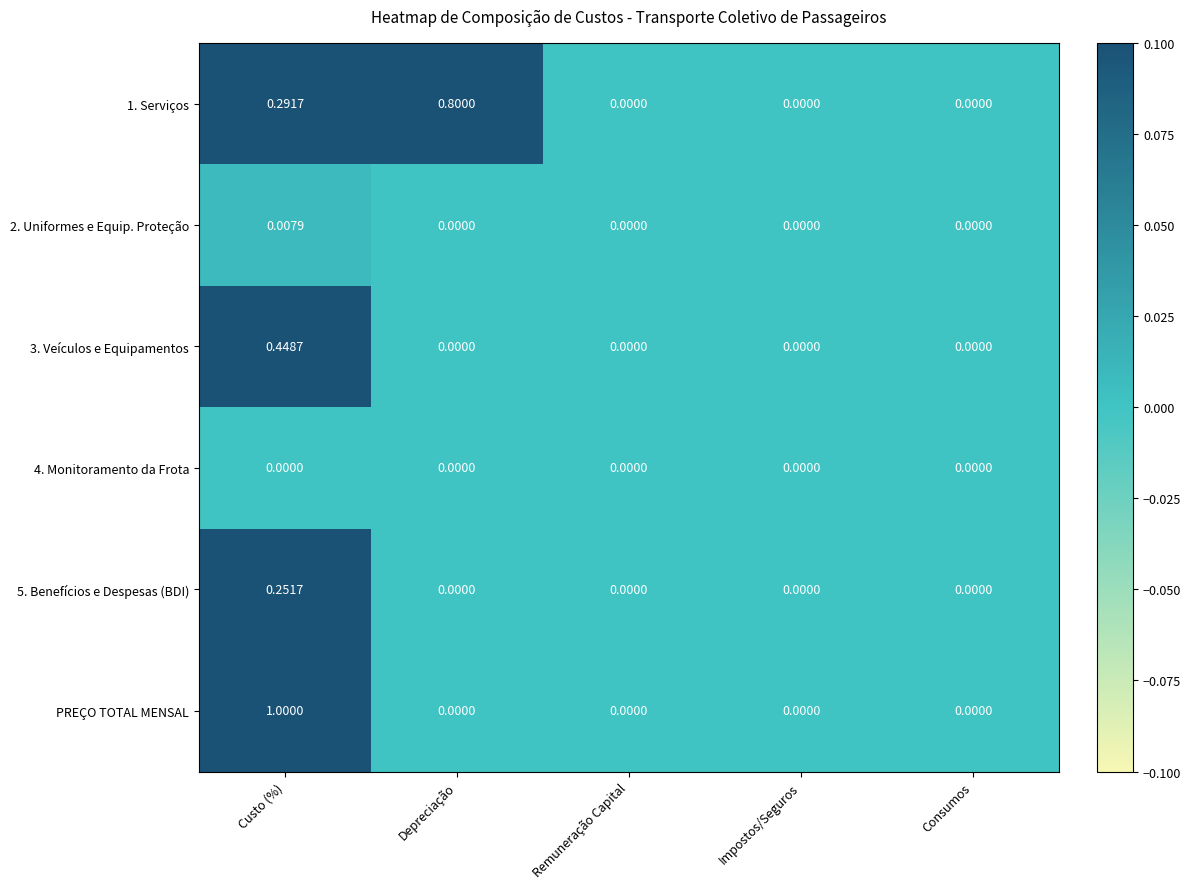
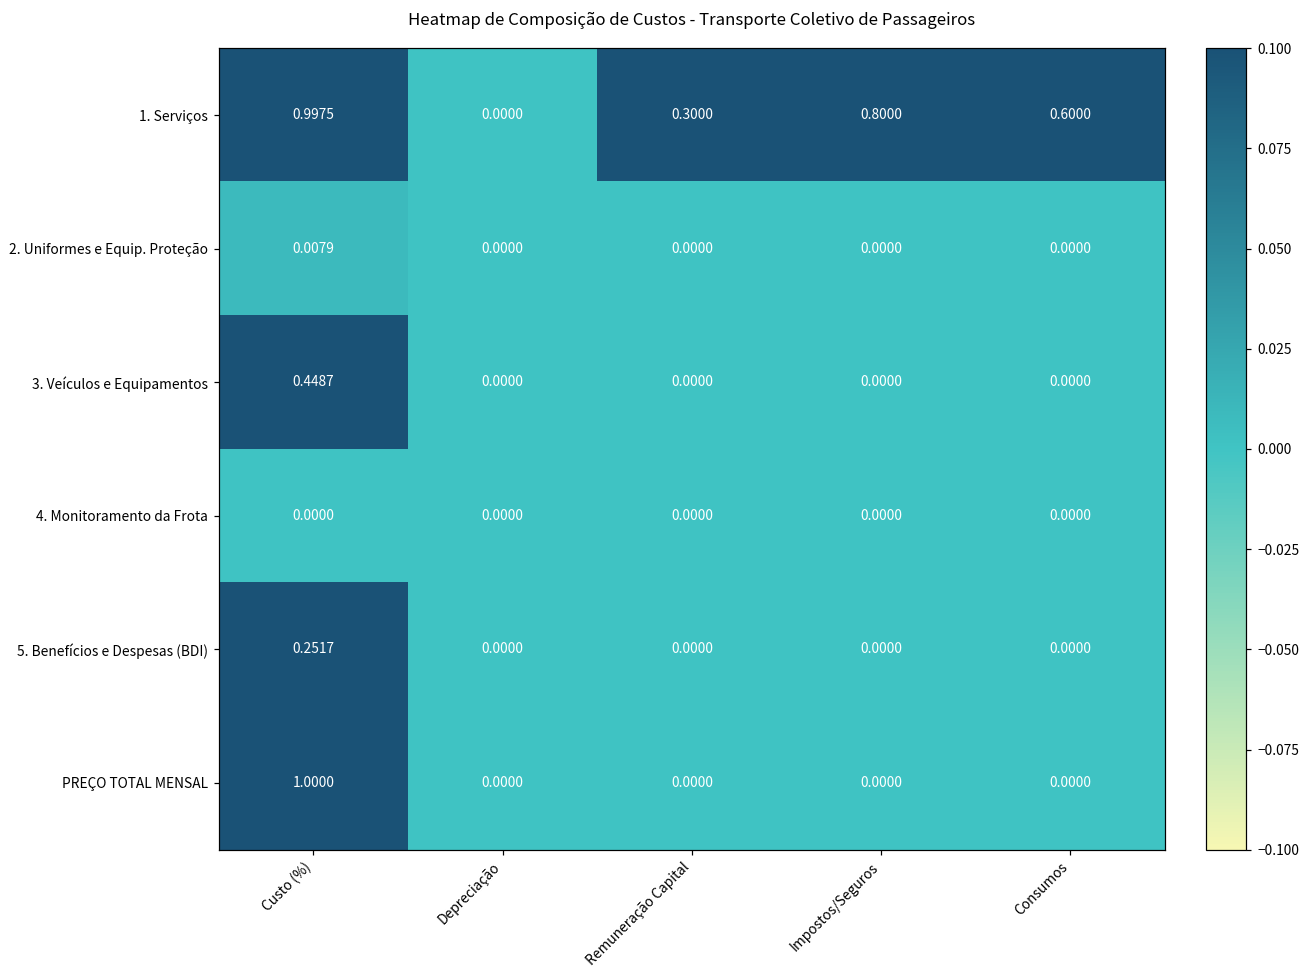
  {
    "1. Serviços": {
-     "Custo (%)": 0.2917,
-     "Depreciação": 0.8000,
-     "Remuneração Capital": 0.0000,
-     "Impostos/Seguros": 0.0000,
-     "Consumos": 0.0000
+     "Custo (%)": 0.9975,
+     "Depreciação": 0.0000,
+     "Remuneração Capital": 0.3000,
+     "Impostos/Seguros": 0.8000,
+     "Consumos": 0.6000
    },
    "2. Uniformes e Equip. Proteção": {
      "Custo (%)": 0.0079,
      "Depreciação": 0.0000,
      "Remuneração Capital": 0.0000,
      "Impostos/Seguros": 0.0000,
      "Consumos": 0.0000
    },
    "3. Veículos e Equipamentos": {
      "Custo (%)": 0.4487,
      "Depreciação": 0.0000,
      "Remuneração Capital": 0.0000,
      "Impostos/Seguros": 0.0000,
      "Consumos": 0.0000
    },
    "4. Monitoramento da Frota": {
      "Custo (%)": 0.0000,
      "Depreciação": 0.0000,
      "Remuneração Capital": 0.0000,
      "Impostos/Seguros": 0.0000,
      "Consumos": 0.0000
    },
    "5. Benefícios e Despesas (BDI)": {
      "Custo (%)": 0.2517,
      "Depreciação": 0.0000,
      "Remuneração Capital": 0.0000,
      "Impostos/Seguros": 0.0000,
      "Consumos": 0.0000
    },
    "PREÇO TOTAL MENSAL": {
      "Custo (%)": 1.0000,
      "Depreciação": 0.0000,
      "Remuneração Capital": 0.0000,
      "Impostos/Seguros": 0.0000,
      "Consumos": 0.0000
    }
  }
